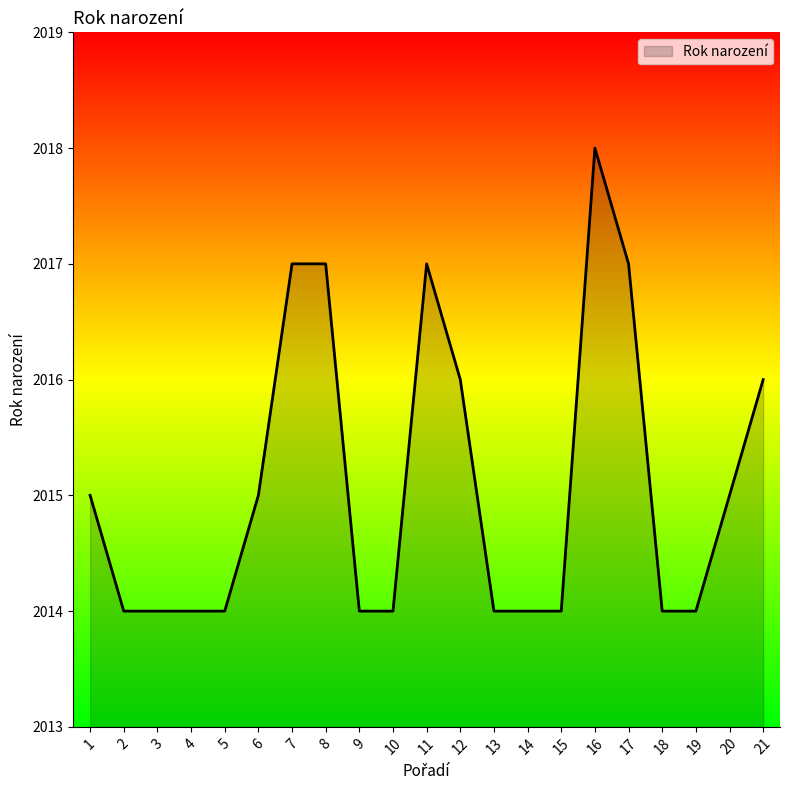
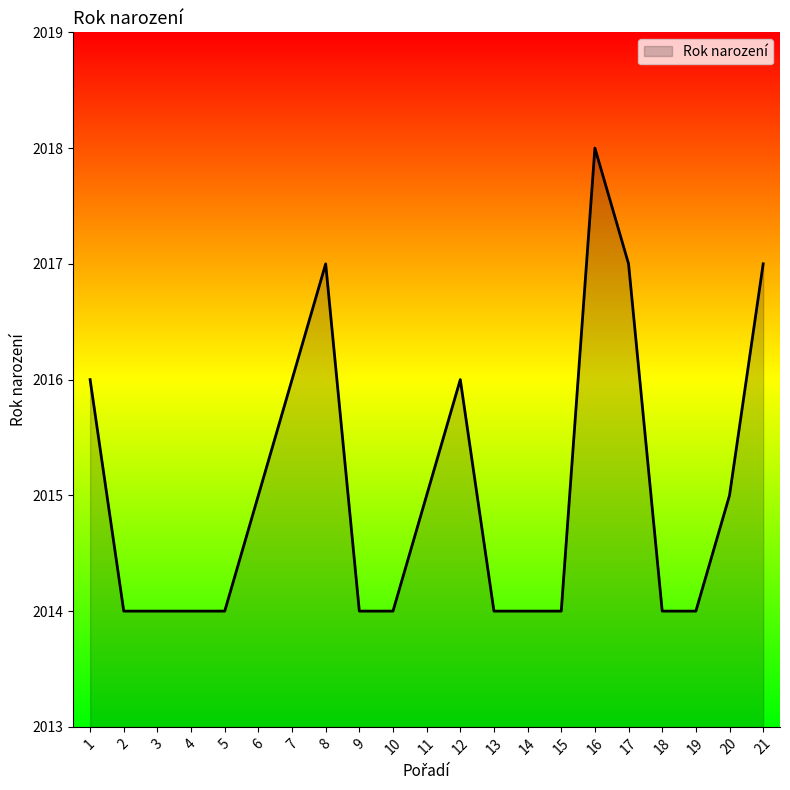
  {
-   "1": 2015,
+   "1": 2016,
    "2": 2014,
    "3": 2014,
    "4": 2014,
    "5": 2014,
    "6": 2015,
-   "7": 2017,
+   "7": 2016,
    "8": 2017,
    "9": 2014,
    "10": 2014,
-   "11": 2017,
+   "11": 2015,
    "12": 2016,
    "13": 2014,
    "14": 2014,
    "15": 2014,
    "16": 2018,
    "17": 2017,
    "18": 2014,
    "19": 2014,
    "20": 2015,
-   "21": 2016
+   "21": 2017
  }
